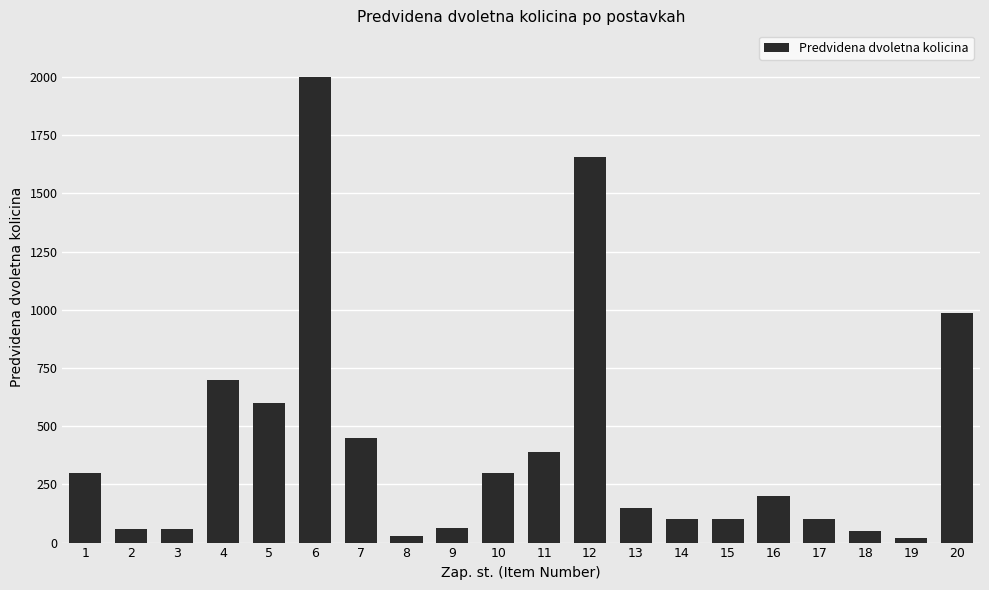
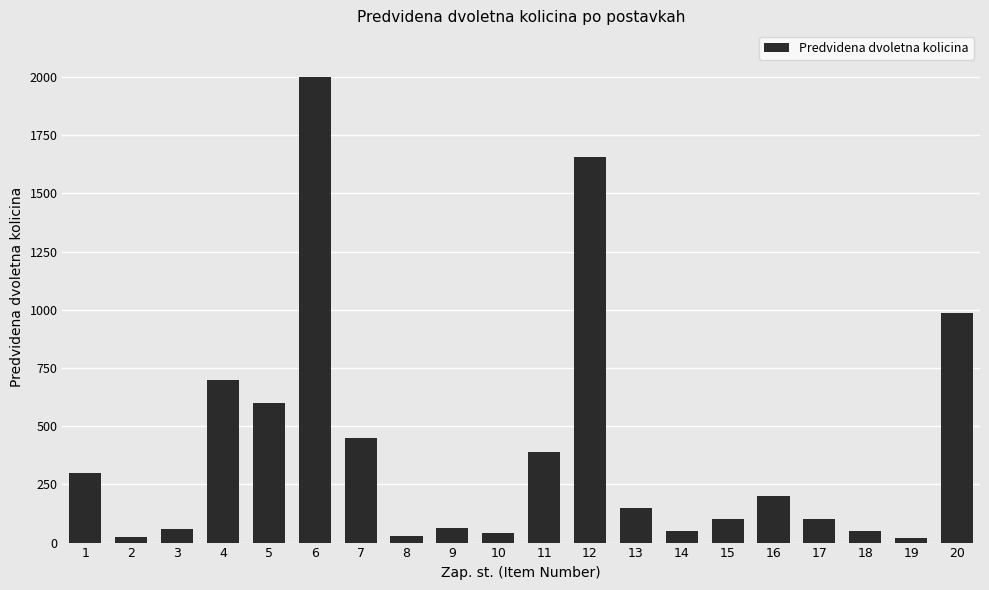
  {
    "1": 300,
-   "2": 60,
+   "2": 20,
    "3": 60,
    "4": 700,
    "5": 600,
    "6": 2000,
    "7": 450,
    "8": 30,
    "9": 60,
-   "10": 300,
+   "10": 40,
    "11": 390,
    "12": 1660,
    "13": 150,
-   "14": 100,
+   "14": 50,
    "15": 100,
    "16": 200,
    "17": 100,
    "18": 50,
    "19": 20,
    "20": 990
  }
